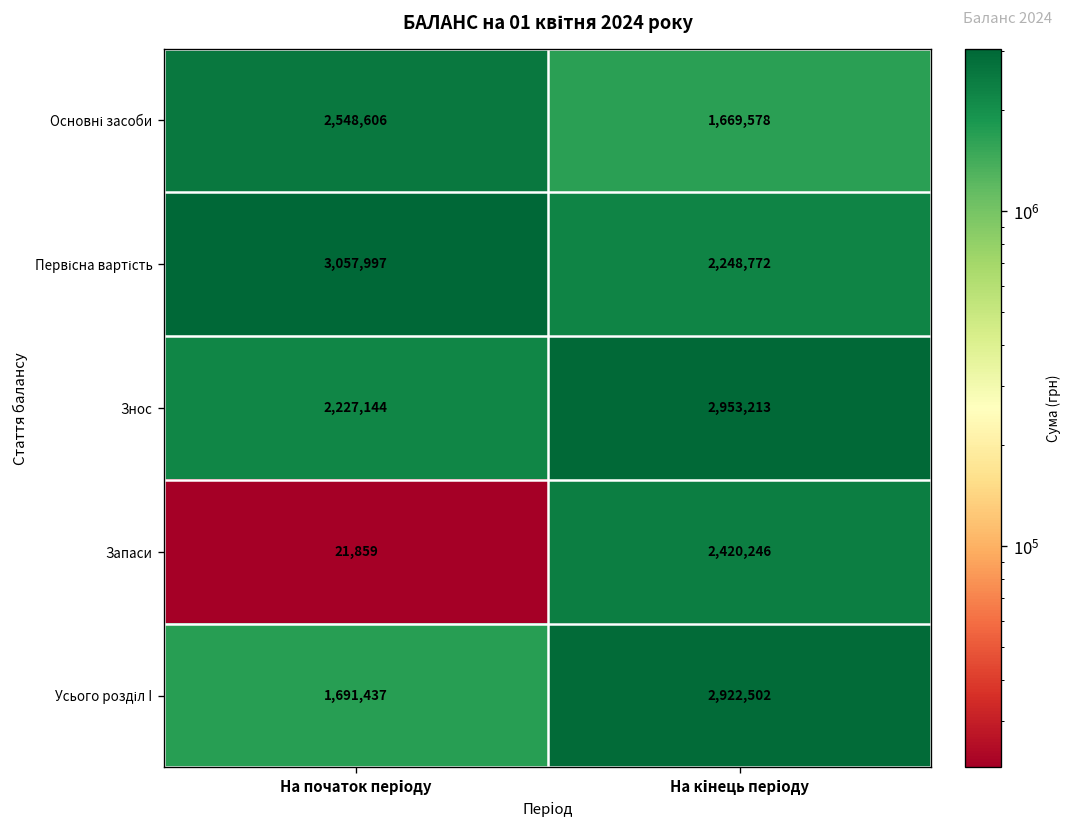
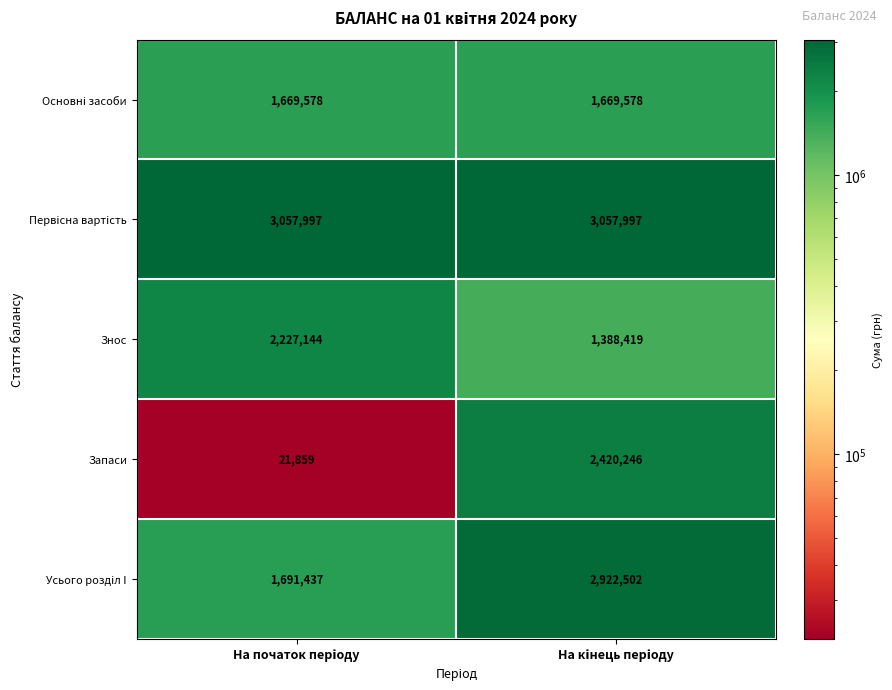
  {
    "Основні засоби": {
-     "На початок періоду": "2,548,606",
+     "На початок періоду": "1,669,578",
      "На кінець періоду": "1,669,578"
    },
    "Первісна вартість": {
      "На початок періоду": "3,057,997",
-     "На кінець періоду": "2,248,772"
+     "На кінець періоду": "3,057,997"
    },
    "Знос": {
      "На початок періоду": "2,227,144",
-     "На кінець періоду": "2,953,213"
+     "На кінець періоду": "1,388,419"
    },
    "Запаси": {
      "На початок періоду": "21,859",
      "На кінець періоду": "2,420,246"
    },
    "Усього розділ I": {
      "На початок періоду": "1,691,437",
      "На кінець періоду": "2,922,502"
    }
  }
